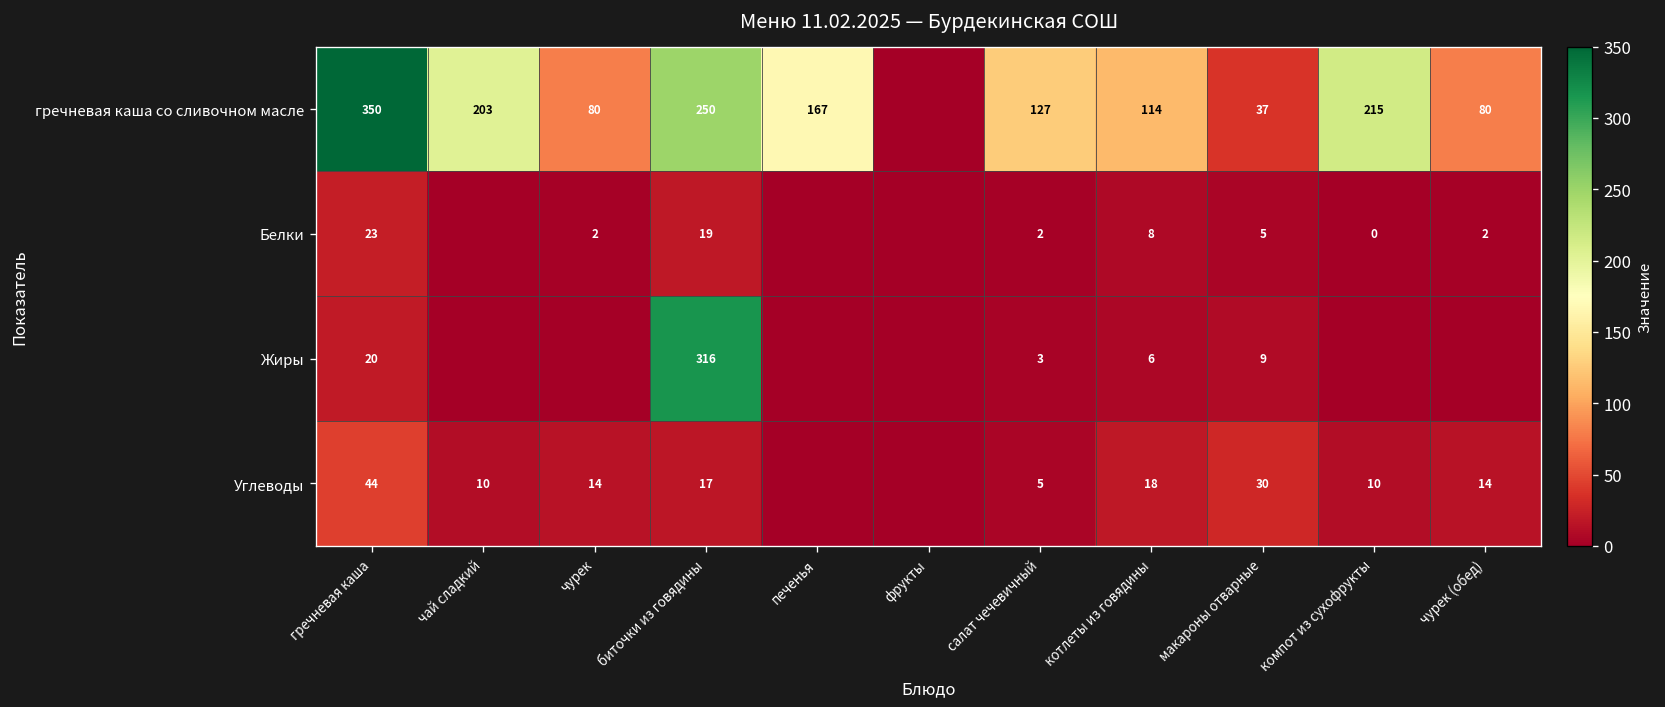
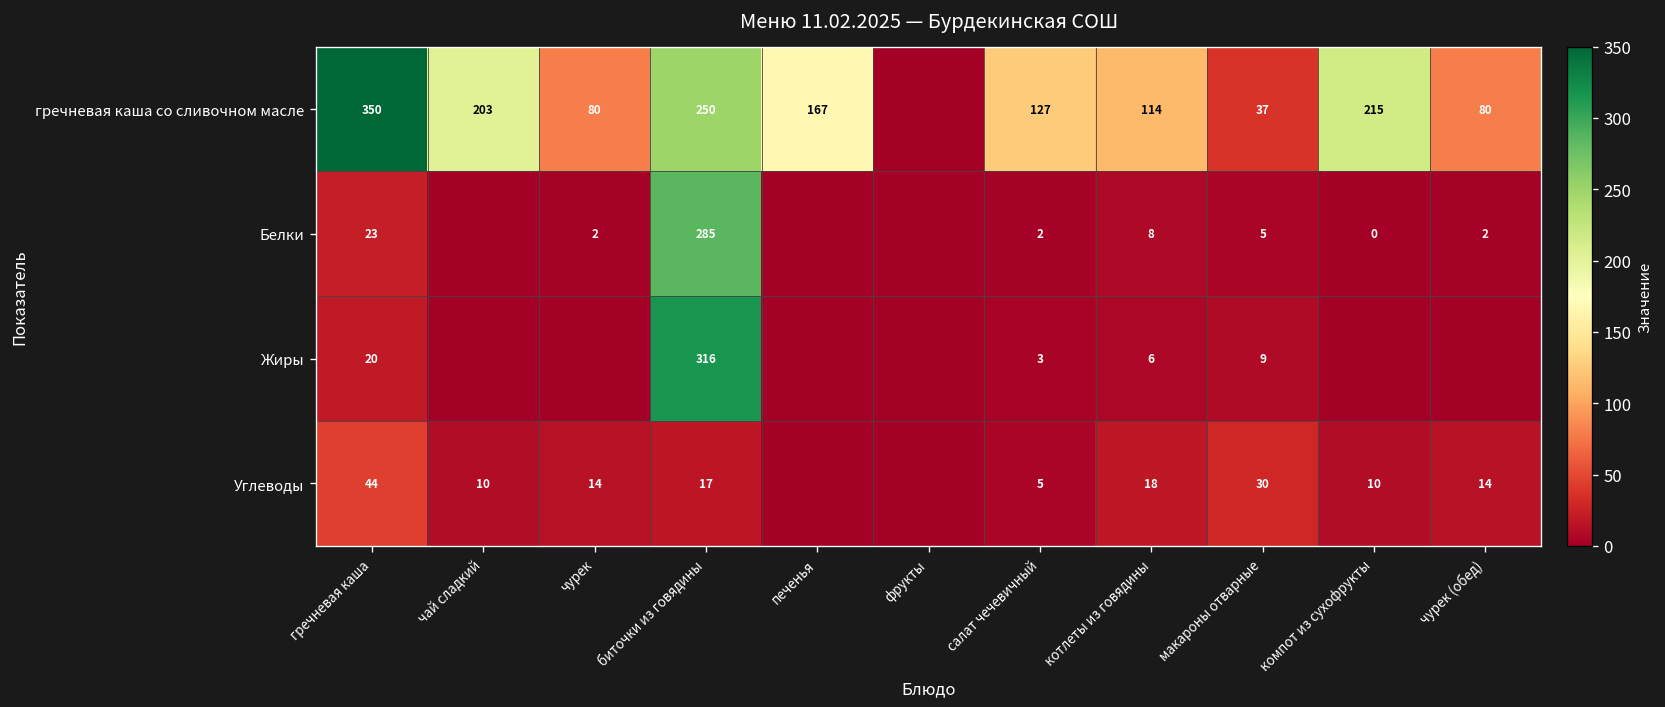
  {
    "гречневая каша со сливочном масле": {
      "гречневая каша": 350,
      "чай сладкий": 203,
      "чурек": 80,
      "биточки из говядины": 250,
      "печенья": 167,
      "салат чечевичный": 127,
      "котлеты из говядины": 114,
      "макароны отварные": 37,
      "компот из сухофрукты": 215,
      "чурек (обед)": 80
    },
    "Белки": {
      "гречневая каша": 23,
      "чурек": 2,
-     "биточки из говядины": 19,
+     "биточки из говядины": 285,
      "салат чечевичный": 2,
      "котлеты из говядины": 8,
      "макароны отварные": 5,
      "компот из сухофрукты": 0,
      "чурек (обед)": 2
    },
    "Жиры": {
      "гречневая каша": 20,
      "биточки из говядины": 316,
      "салат чечевичный": 3,
      "котлеты из говядины": 6,
      "макароны отварные": 9
    },
    "Углеводы": {
      "гречневая каша": 44,
      "чай сладкий": 10,
      "чурек": 14,
      "биточки из говядины": 17,
      "салат чечевичный": 5,
      "котлеты из говядины": 18,
      "макароны отварные": 30,
      "компот из сухофрукты": 10,
      "чурек (обед)": 14
    }
  }
